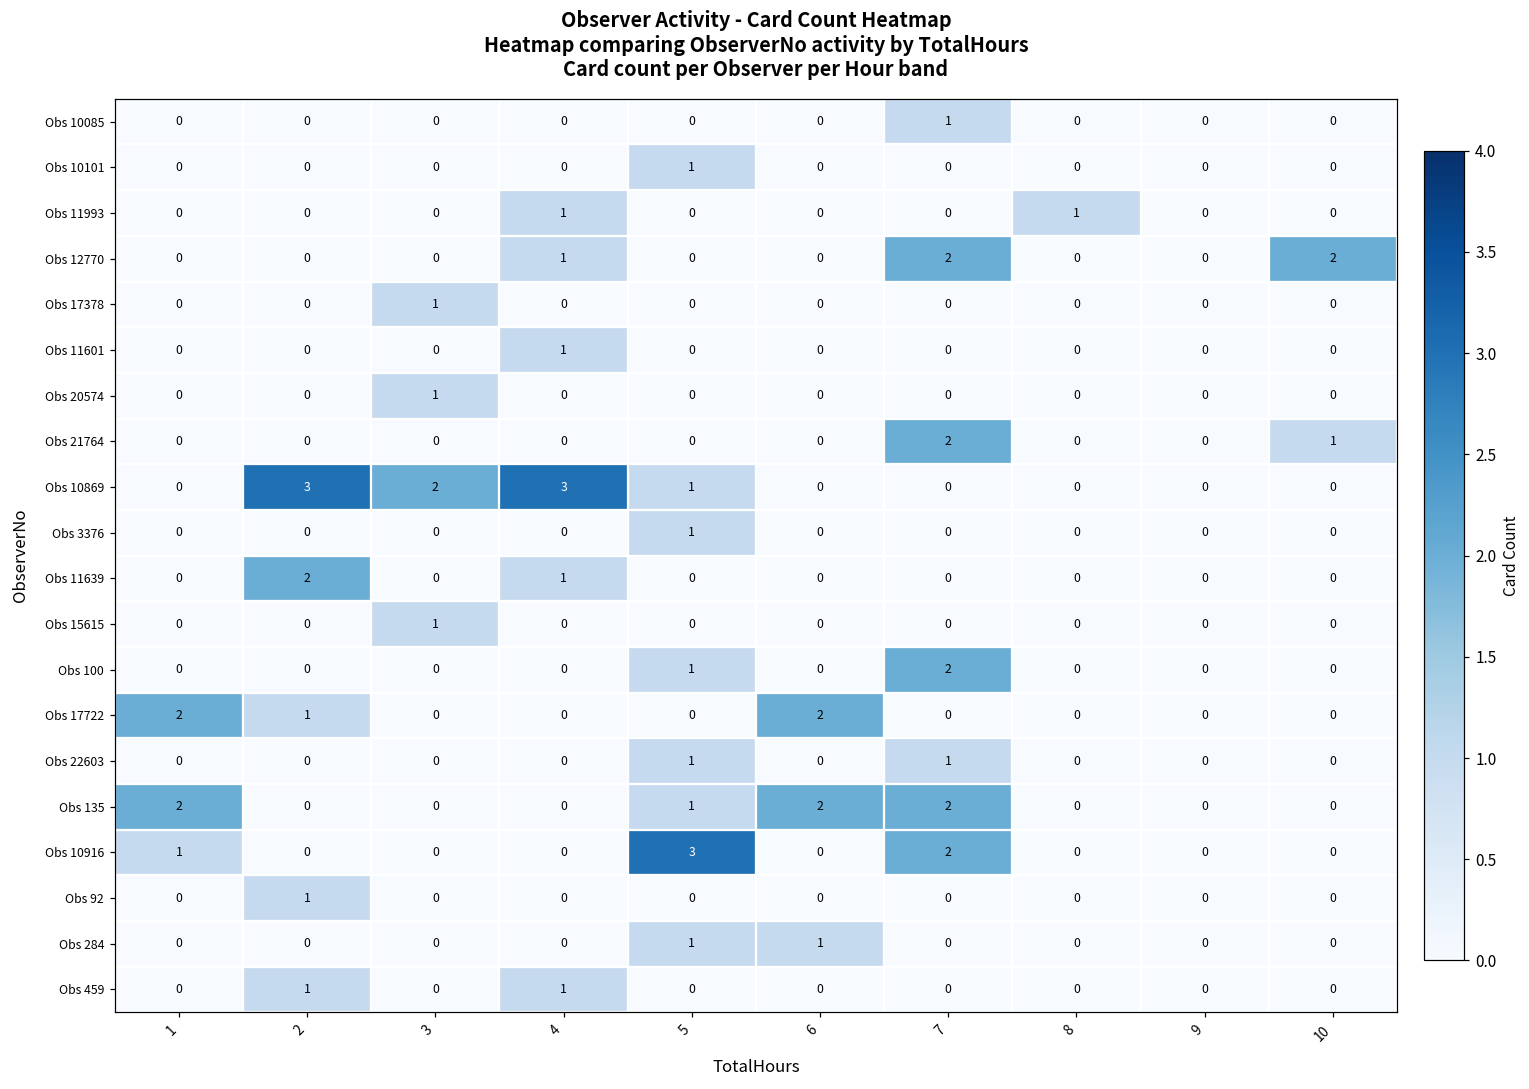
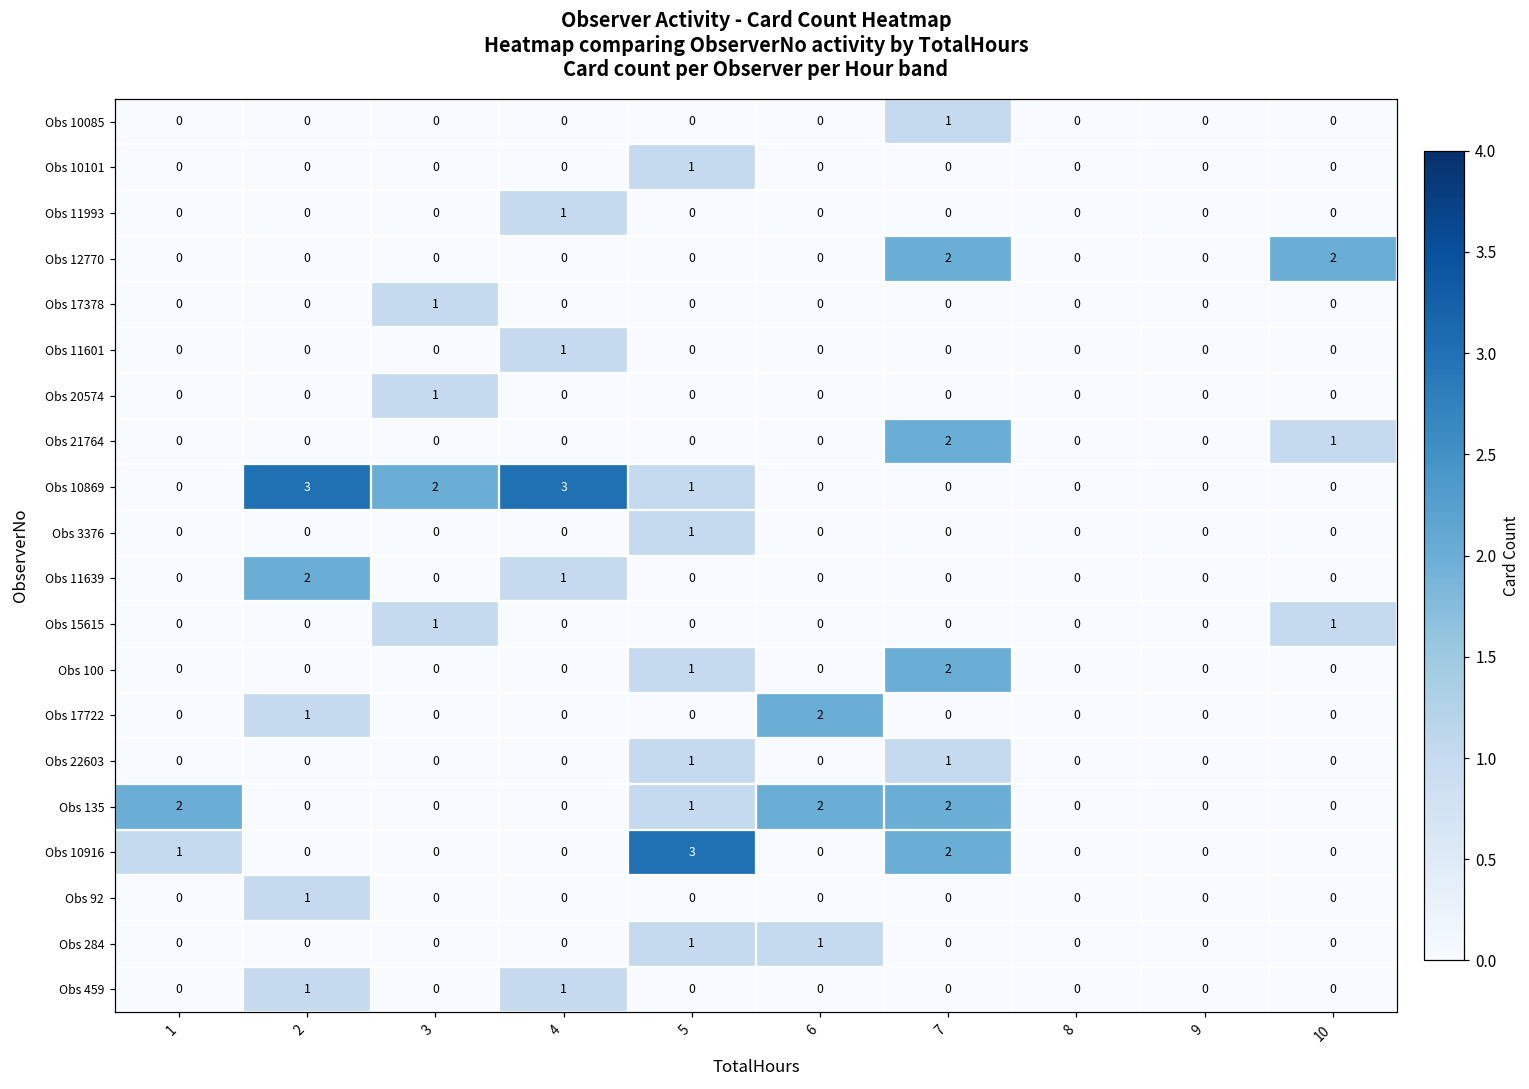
  {
    "Obs 10085": {
      "1": 0,
      "2": 0,
      "3": 0,
      "4": 0,
      "5": 0,
      "6": 0,
      "7": 1,
      "8": 0,
      "9": 0,
      "10": 0
    },
    "Obs 10101": {
      "1": 0,
      "2": 0,
      "3": 0,
      "4": 0,
      "5": 1,
      "6": 0,
      "7": 0,
      "8": 0,
      "9": 0,
      "10": 0
    },
    "Obs 11993": {
      "1": 0,
      "2": 0,
      "3": 0,
      "4": 1,
      "5": 0,
      "6": 0,
      "7": 0,
-     "8": 1,
+     "8": 0,
      "9": 0,
      "10": 0
    },
    "Obs 12770": {
      "1": 0,
      "2": 0,
      "3": 0,
-     "4": 1,
+     "4": 0,
      "5": 0,
      "6": 0,
      "7": 2,
      "8": 0,
      "9": 0,
      "10": 2
    },
    "Obs 17378": {
      "1": 0,
      "2": 0,
      "3": 1,
      "4": 0,
      "5": 0,
      "6": 0,
      "7": 0,
      "8": 0,
      "9": 0,
      "10": 0
    },
    "Obs 11601": {
      "1": 0,
      "2": 0,
      "3": 0,
      "4": 1,
      "5": 0,
      "6": 0,
      "7": 0,
      "8": 0,
      "9": 0,
      "10": 0
    },
    "Obs 20574": {
      "1": 0,
      "2": 0,
      "3": 1,
      "4": 0,
      "5": 0,
      "6": 0,
      "7": 0,
      "8": 0,
      "9": 0,
      "10": 0
    },
    "Obs 21764": {
      "1": 0,
      "2": 0,
      "3": 0,
      "4": 0,
      "5": 0,
      "6": 0,
      "7": 2,
      "8": 0,
      "9": 0,
      "10": 1
    },
    "Obs 10869": {
      "1": 0,
      "2": 3,
      "3": 2,
      "4": 3,
      "5": 1,
      "6": 0,
      "7": 0,
      "8": 0,
      "9": 0,
      "10": 0
    },
    "Obs 3376": {
      "1": 0,
      "2": 0,
      "3": 0,
      "4": 0,
      "5": 1,
      "6": 0,
      "7": 0,
      "8": 0,
      "9": 0,
      "10": 0
    },
    "Obs 11639": {
      "1": 0,
      "2": 2,
      "3": 0,
      "4": 1,
      "5": 0,
      "6": 0,
      "7": 0,
      "8": 0,
      "9": 0,
      "10": 0
    },
    "Obs 15615": {
      "1": 0,
      "2": 0,
      "3": 1,
      "4": 0,
      "5": 0,
      "6": 0,
      "7": 0,
      "8": 0,
      "9": 0,
-     "10": 0
+     "10": 1
    },
    "Obs 100": {
      "1": 0,
      "2": 0,
      "3": 0,
      "4": 0,
      "5": 1,
      "6": 0,
      "7": 2,
      "8": 0,
      "9": 0,
      "10": 0
    },
    "Obs 17722": {
-     "1": 2,
+     "1": 0,
      "2": 1,
      "3": 0,
      "4": 0,
      "5": 0,
      "6": 2,
      "7": 0,
      "8": 0,
      "9": 0,
      "10": 0
    },
    "Obs 22603": {
      "1": 0,
      "2": 0,
      "3": 0,
      "4": 0,
      "5": 1,
      "6": 0,
      "7": 1,
      "8": 0,
      "9": 0,
      "10": 0
    },
    "Obs 135": {
      "1": 2,
      "2": 0,
      "3": 0,
      "4": 0,
      "5": 1,
      "6": 2,
      "7": 2,
      "8": 0,
      "9": 0,
      "10": 0
    },
    "Obs 10916": {
      "1": 1,
      "2": 0,
      "3": 0,
      "4": 0,
      "5": 3,
      "6": 0,
      "7": 2,
      "8": 0,
      "9": 0,
      "10": 0
    },
    "Obs 92": {
      "1": 0,
      "2": 1,
      "3": 0,
      "4": 0,
      "5": 0,
      "6": 0,
      "7": 0,
      "8": 0,
      "9": 0,
      "10": 0
    },
    "Obs 284": {
      "1": 0,
      "2": 0,
      "3": 0,
      "4": 0,
      "5": 1,
      "6": 1,
      "7": 0,
      "8": 0,
      "9": 0,
      "10": 0
    },
    "Obs 459": {
      "1": 0,
      "2": 1,
      "3": 0,
      "4": 1,
      "5": 0,
      "6": 0,
      "7": 0,
      "8": 0,
      "9": 0,
      "10": 0
    }
  }
